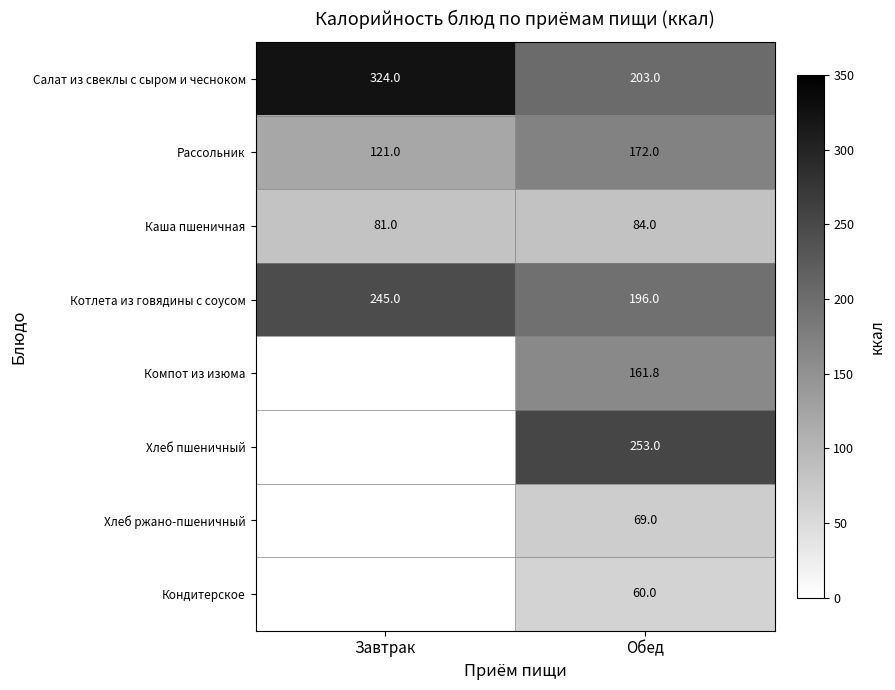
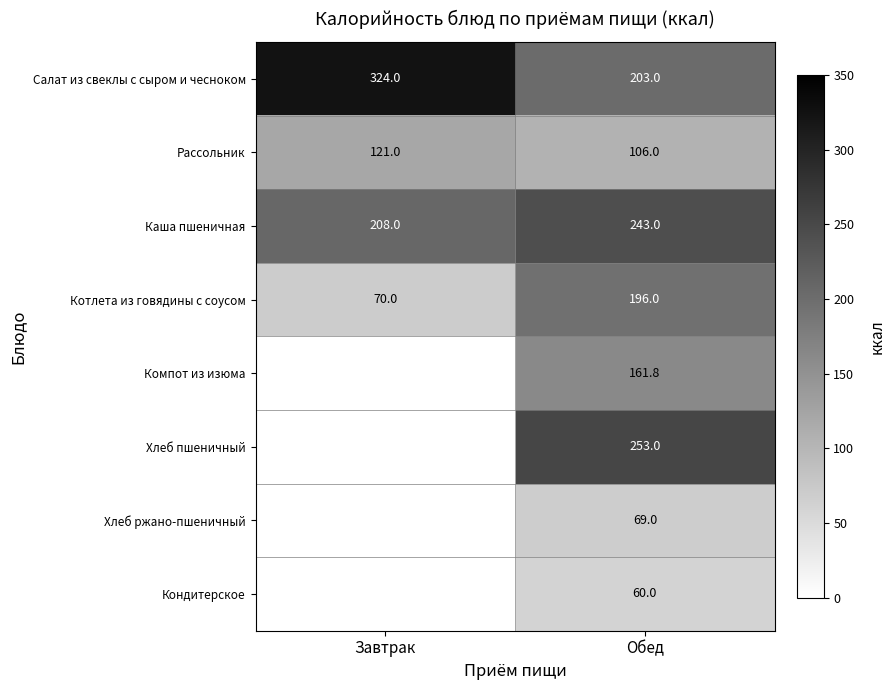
  {
    "Салат из свеклы с сыром и чесноком": {
      "Завтрак": 324.0,
      "Обед": 203.0
    },
    "Рассольник": {
      "Завтрак": 121.0,
-     "Обед": 172.0
+     "Обед": 106.0
    },
    "Каша пшеничная": {
-     "Завтрак": 81.0,
-     "Обед": 84.0
+     "Завтрак": 208.0,
+     "Обед": 243.0
    },
    "Котлета из говядины с соусом": {
-     "Завтрак": 245.0,
+     "Завтрак": 70.0,
      "Обед": 196.0
    },
    "Компот из изюма": {
      "Обед": 161.8
    },
    "Хлеб пшеничный": {
      "Обед": 253.0
    },
    "Хлеб ржано-пшеничный": {
      "Обед": 69.0
    },
    "Кондитерское": {
      "Обед": 60.0
    }
  }
